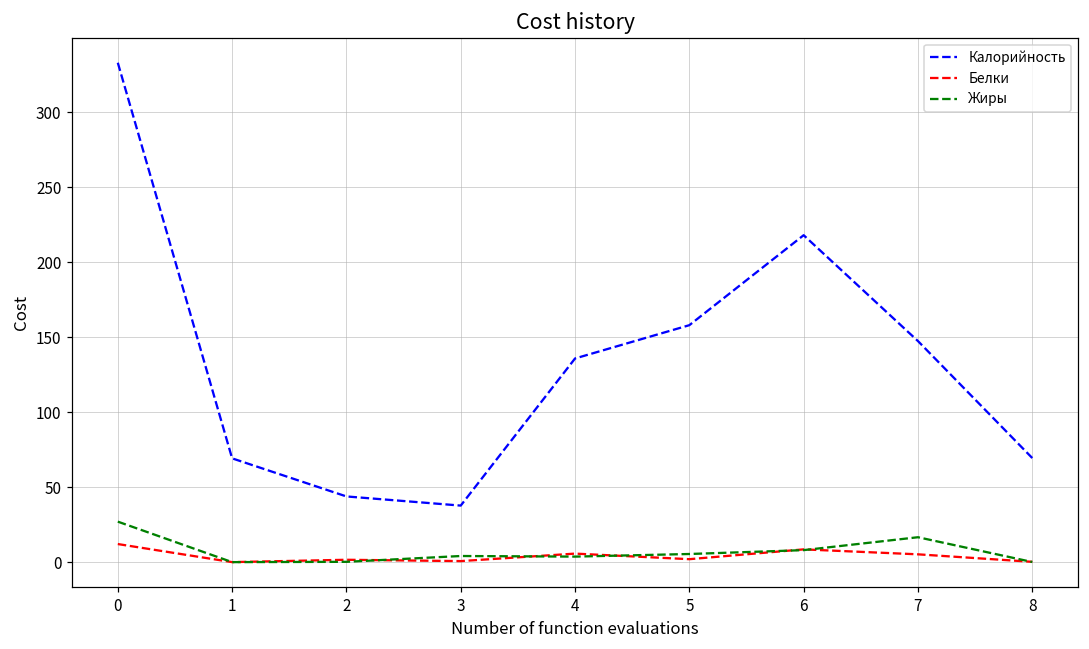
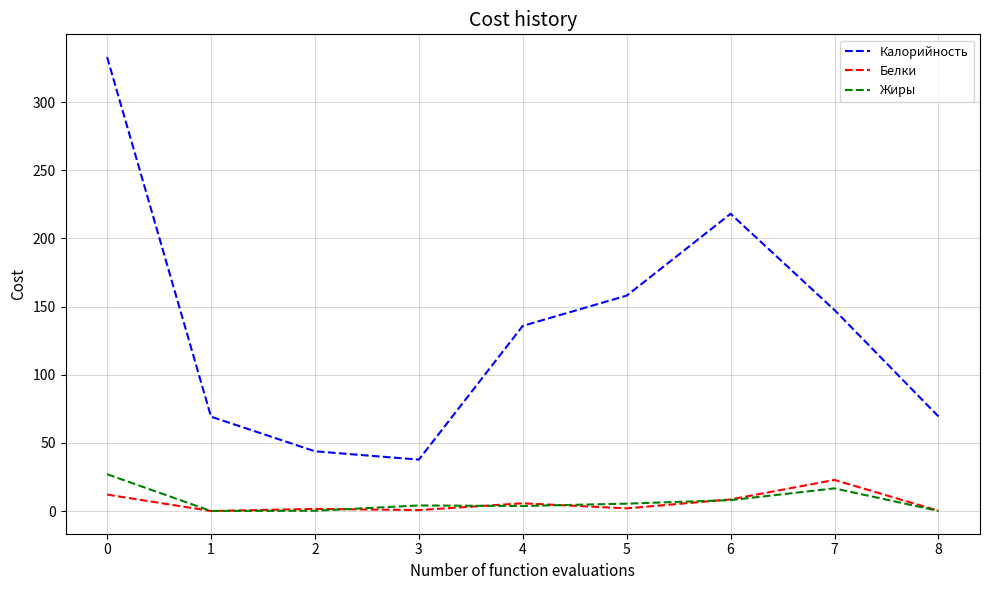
  {
    "Калорийность": {
      "0": 333,
      "1": 69,
      "2": 44,
      "3": 38,
      "4": 136,
      "5": 158,
      "6": 218,
      "7": 147,
      "8": 69
    },
    "Белки": {
      "0": 12,
      "3": 1,
      "4": 6,
      "5": 2,
-     "7": 5
+     "7": 23
    },
    "Жиры": {
      "0": 27,
      "3": 4,
      "4": 4,
      "5": 5,
      "7": 17
    }
  }
